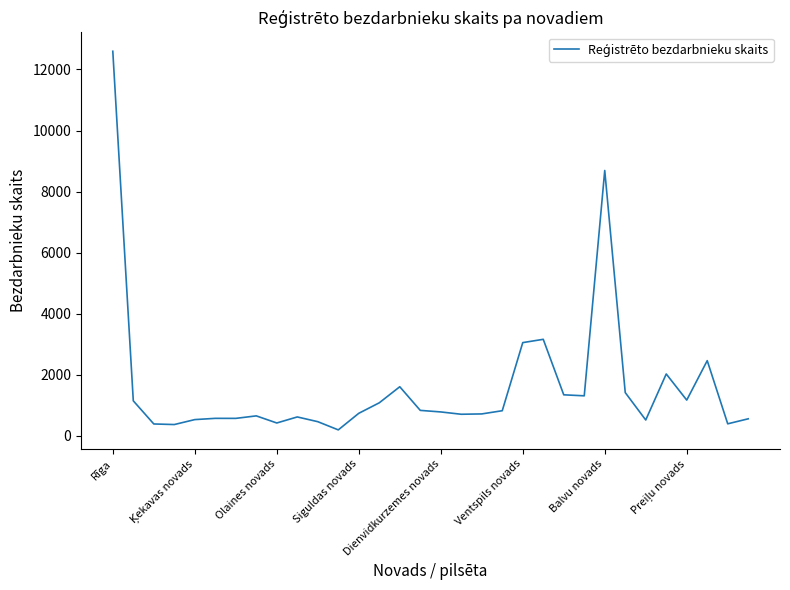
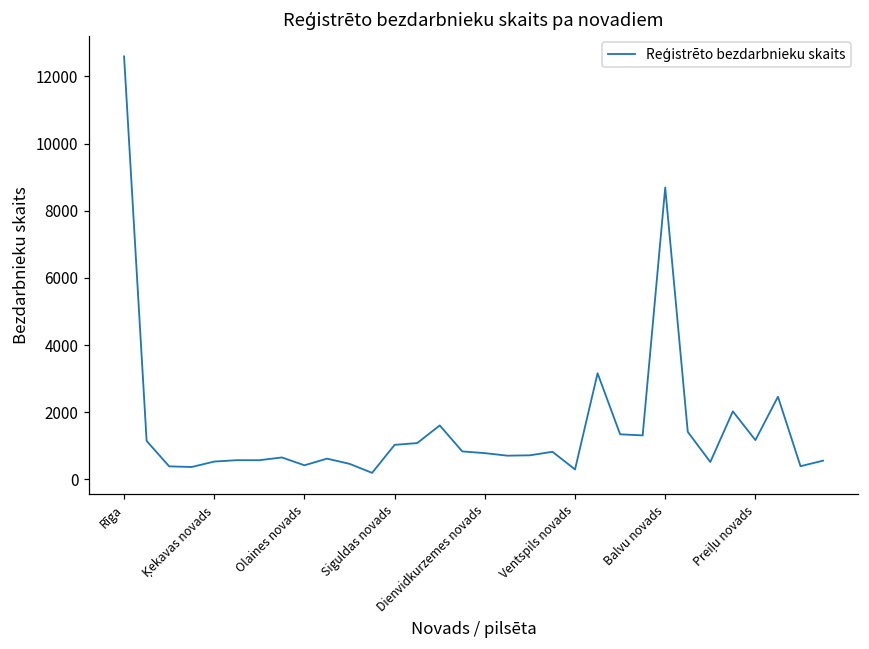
  {
    "Rīga": 12600,
    "Ķekavas novads": 500,
    "Olaines novads": 400,
-   "Siguldas novads": 700,
+   "Siguldas novads": 1000,
    "Dienvidkurzemes novads": 800,
-   "Ventspils novads": 3100,
+   "Ventspils novads": 300,
    "Balvu novads": 8700,
    "Preiļu novads": 1200
  }
